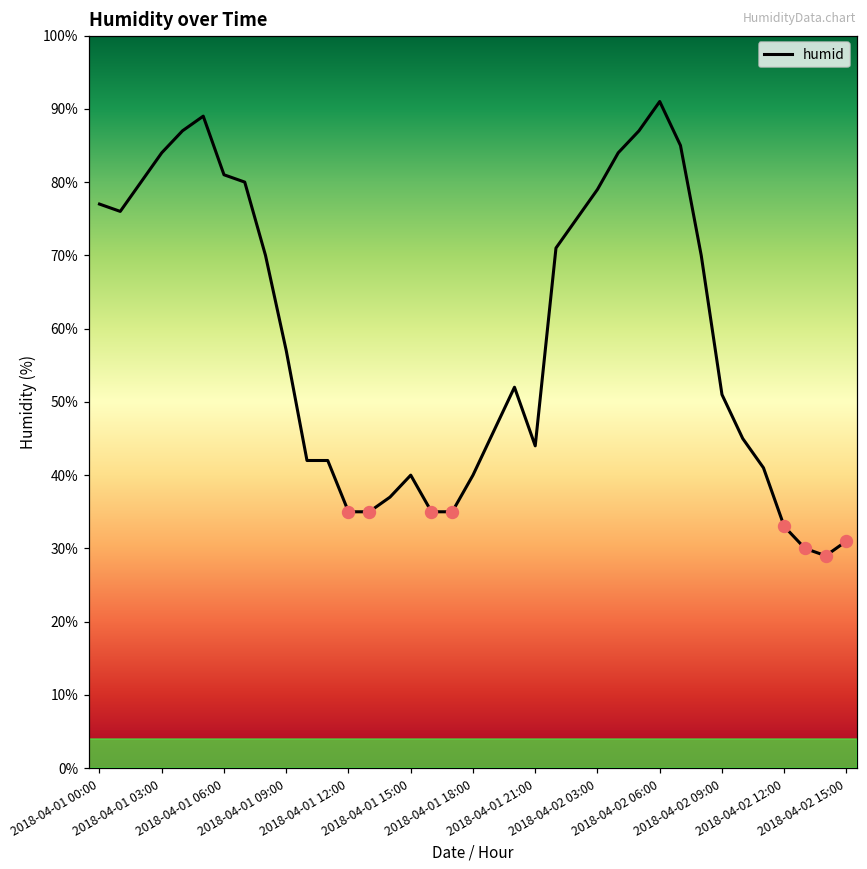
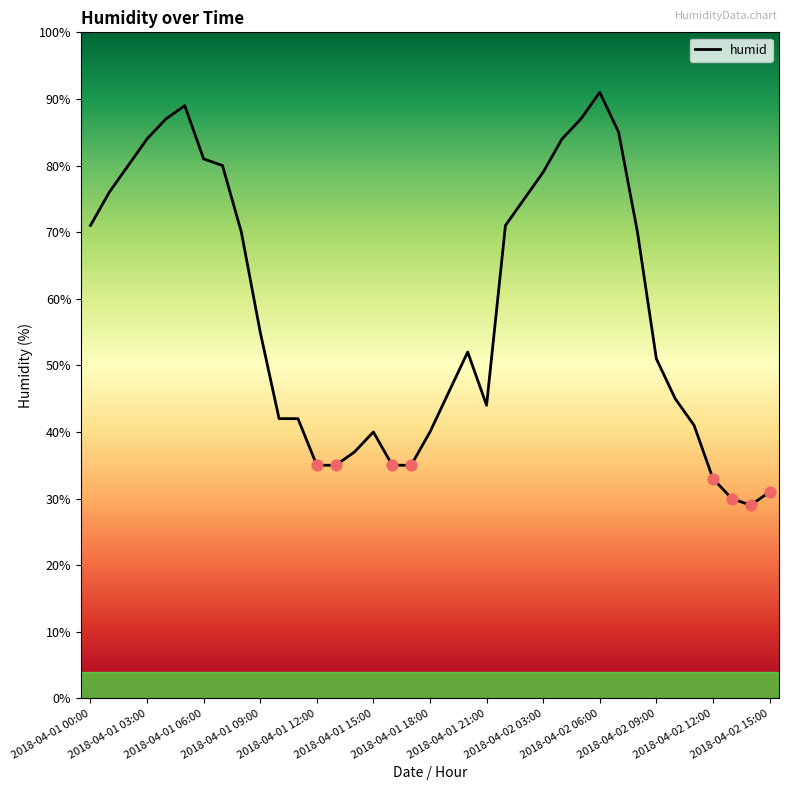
  {
    "humid": {
-     "2018-04-01 00:00": "77%",
+     "2018-04-01 00:00": "71%",
      "2018-04-01 03:00": "84%",
      "2018-04-01 06:00": "81%",
-     "2018-04-01 09:00": "57%",
+     "2018-04-01 09:00": "55%",
      "2018-04-01 15:00": "40%",
      "2018-04-01 18:00": "40%",
      "2018-04-01 21:00": "44%",
      "2018-04-02 03:00": "79%",
      "2018-04-02 06:00": "91%",
      "2018-04-02 09:00": "51%"
    }
  }
